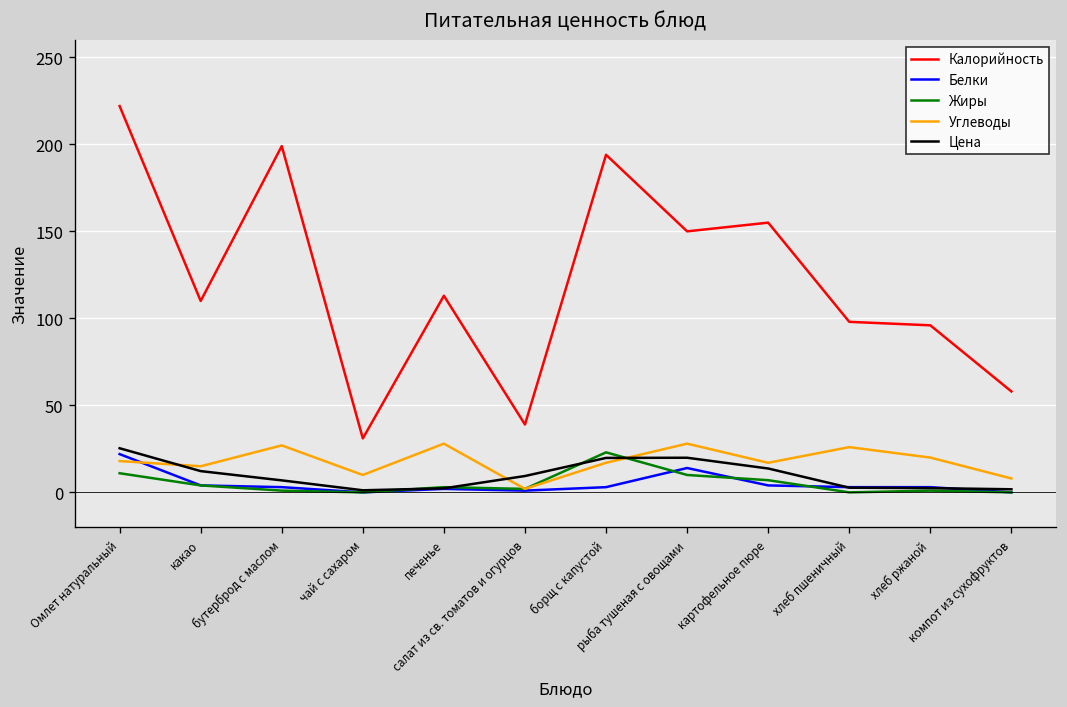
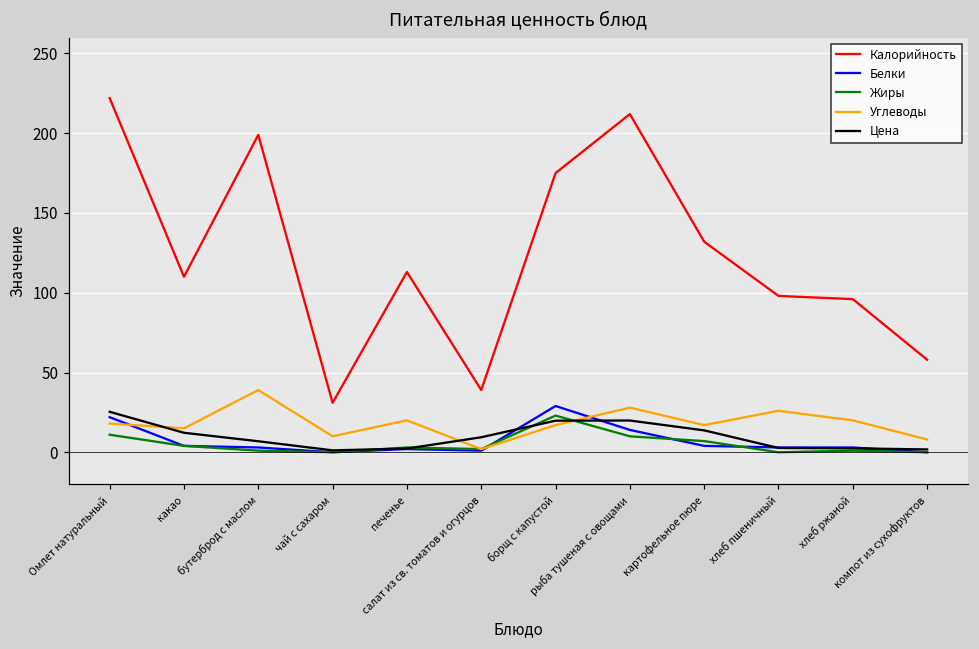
  {
    "Калорийность": {
      "Омлет натуральный": 222,
      "какао": 110,
      "бутерброд с маслом": 199,
      "чай с сахаром": 31,
      "печенье": 113,
      "салат из св. томатов и огурцов": 39,
-     "борщ с капустой": 194,
-     "рыба тушеная с овощами": 150,
-     "картофельное пюре": 155,
+     "борщ с капустой": 175,
+     "рыба тушеная с овощами": 212,
+     "картофельное пюре": 132,
      "хлеб пшеничный": 98,
      "хлеб ржаной": 96,
      "компот из сухофруктов": 58
    },
    "Белки": {
      "Омлет натуральный": 22,
      "бутерброд с маслом": 3,
-     "борщ с капустой": 3,
+     "борщ с капустой": 29,
      "рыба тушеная с овощами": 14,
      "картофельное пюре": 4
    },
    "Жиры": {
      "Омлет натуральный": 11,
      "бутерброд с маслом": 1,
      "борщ с капустой": 23,
      "рыба тушеная с овощами": 10,
      "картофельное пюре": 7,
      "хлеб пшеничный": 0
    },
    "Углеводы": {
      "Омлет натуральный": 18,
      "какао": 15,
-     "бутерброд с маслом": 27,
+     "бутерброд с маслом": 39,
      "чай с сахаром": 10,
-     "печенье": 28,
+     "печенье": 20,
      "борщ с капустой": 17,
      "рыба тушеная с овощами": 28,
      "картофельное пюре": 17,
      "хлеб пшеничный": 26,
      "хлеб ржаной": 20,
      "компот из сухофруктов": 8
    },
    "Цена": {
      "Омлет натуральный": 25,
      "какао": 12,
      "бутерброд с маслом": 7,
      "салат из св. томатов и огурцов": 9,
      "борщ с капустой": 20,
      "рыба тушеная с овощами": 20,
      "картофельное пюре": 14
    }
  }
